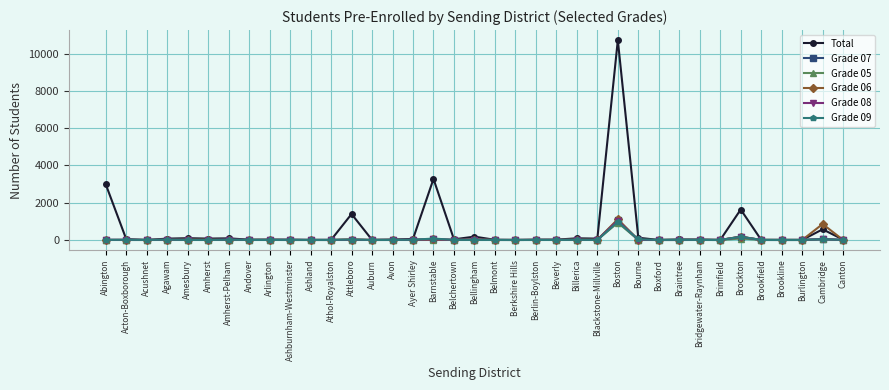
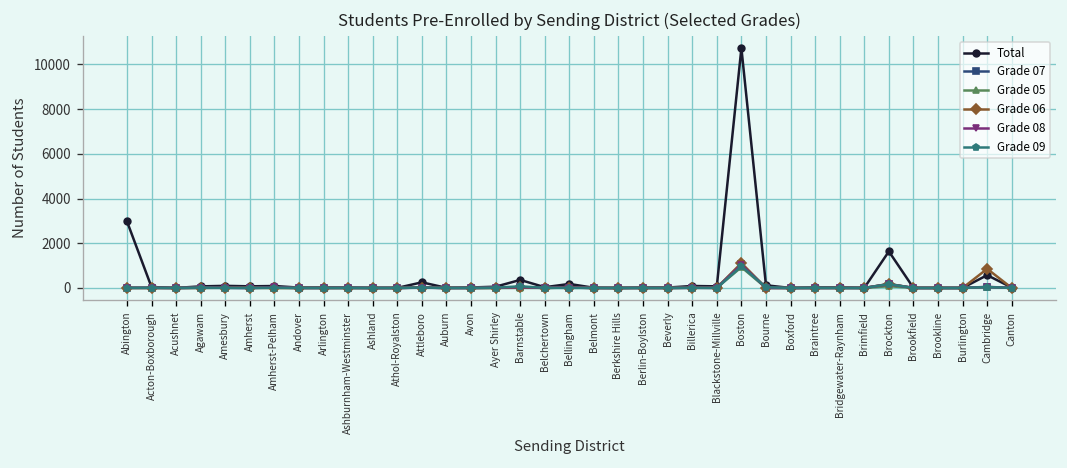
  {
    "Total": {
      "Abington": 3000,
-     "Attleboro": 1400,
-     "Barnstable": 3300,
+     "Attleboro": 300,
+     "Barnstable": 400,
      "Bellingham": 200,
      "Boston": 10700,
      "Brockton": 1600,
      "Cambridge": 600
    },
    "Grade 06": {
      "Cambridge": 900
    }
  }
